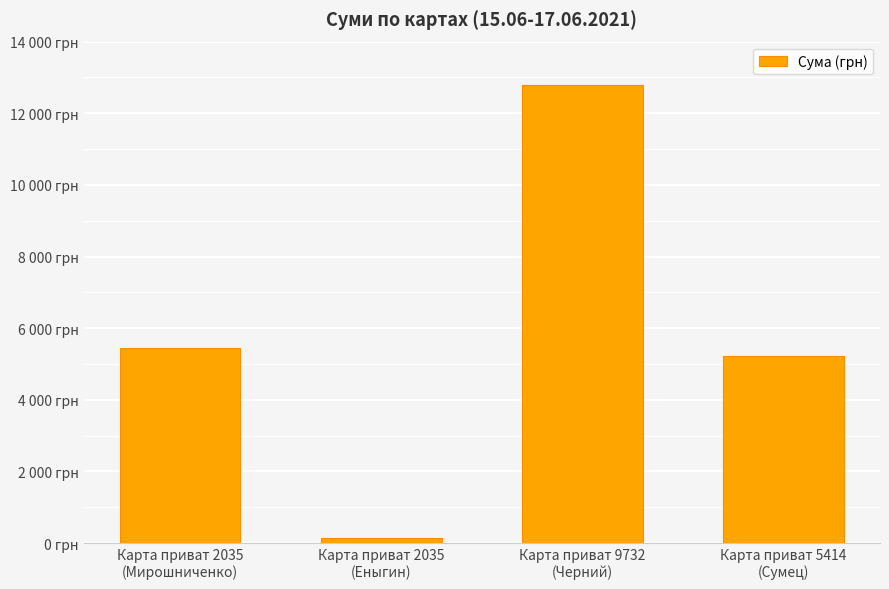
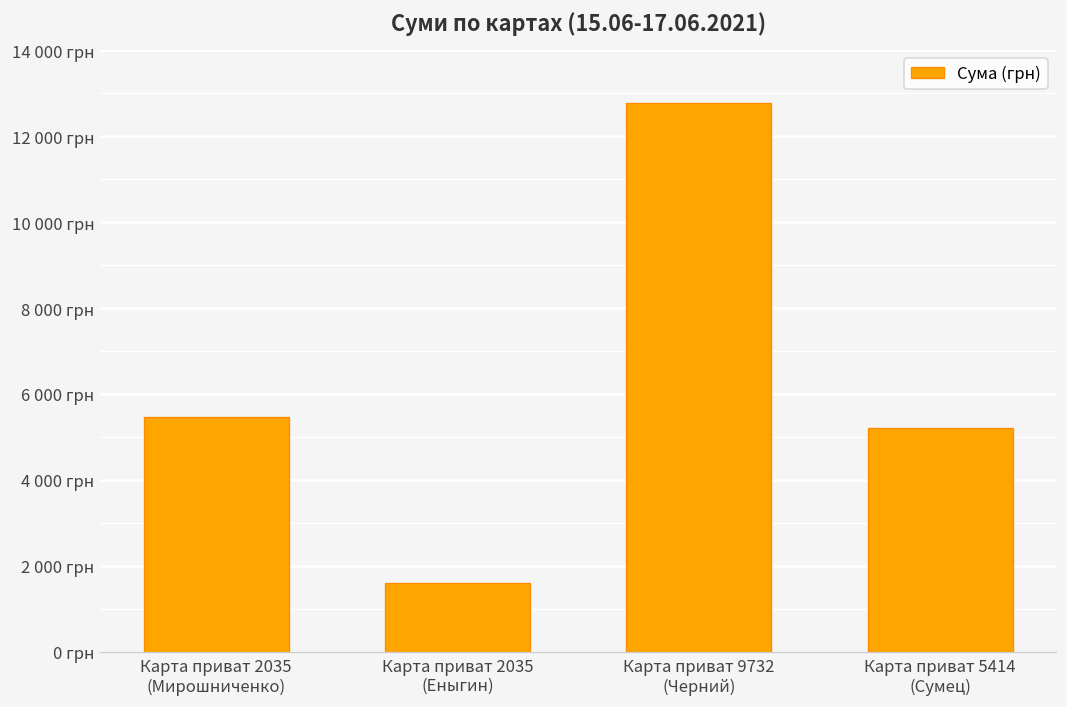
  {
    "Карта приват 2035 (Мирошниченко)": "5500 грн",
-   "Карта приват 2035 (Еныгин)": "100 грн",
+   "Карта приват 2035 (Еныгин)": "1600 грн",
    "Карта приват 9732 (Черний)": "12800 грн",
    "Карта приват 5414 (Сумец)": "5200 грн"
  }
